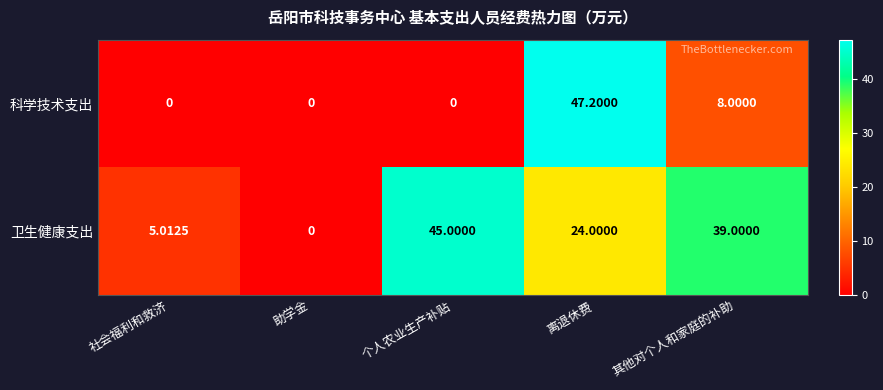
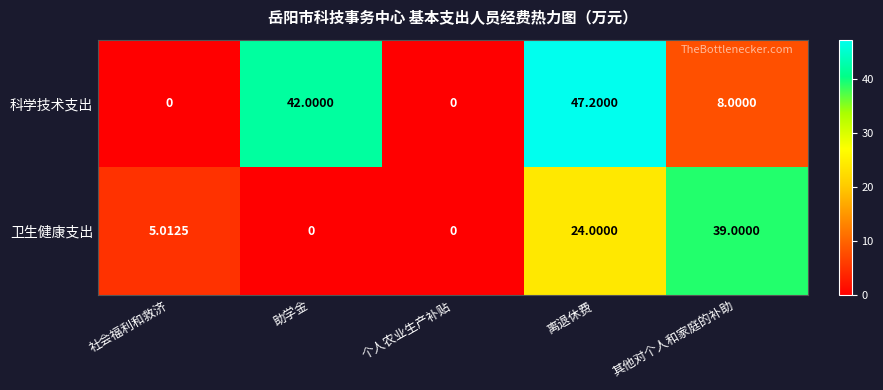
  {
    "科学技术支出": {
      "社会福利和救济": 0,
-     "助学金": 0,
+     "助学金": 42.0000,
      "个人农业生产补贴": 0,
      "离退休费": 47.2000
    },
    "卫生健康支出": {
      "社会福利和救济": 5.0125,
      "助学金": 0,
-     "个人农业生产补贴": 45.0000,
+     "个人农业生产补贴": 0,
      "离退休费": 24.0000,
      "其他对个人和家庭的补助": 39.0000
    }
  }
